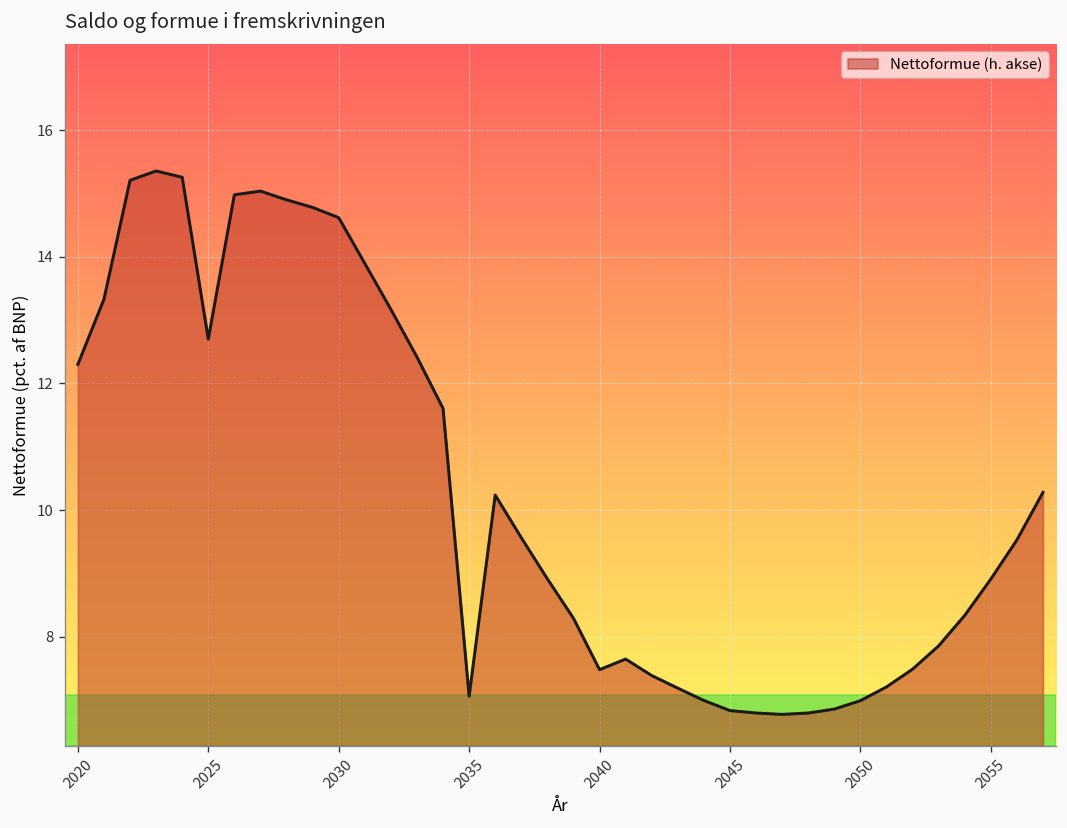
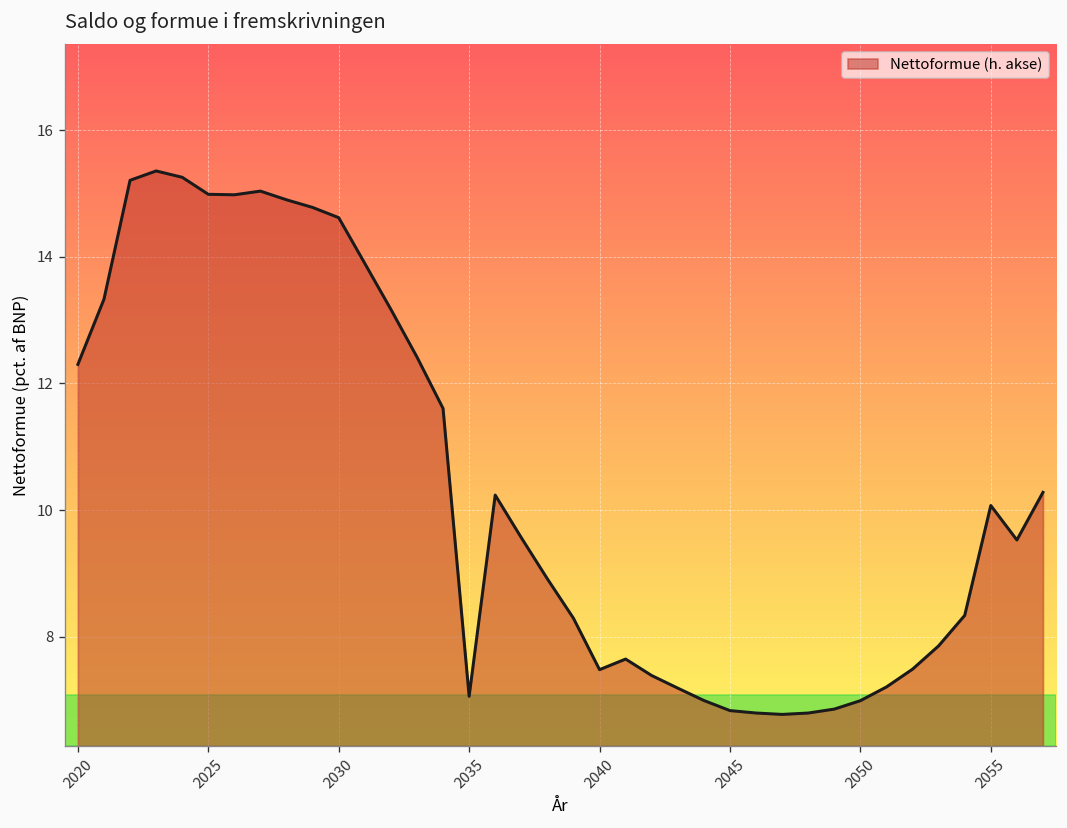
  {
    "2020": 12.3,
-   "2025": 12.7,
+   "2025": 15.0,
    "2030": 14.6,
    "2040": 7.5,
-   "2055": 8.9
+   "2055": 10.1
  }
